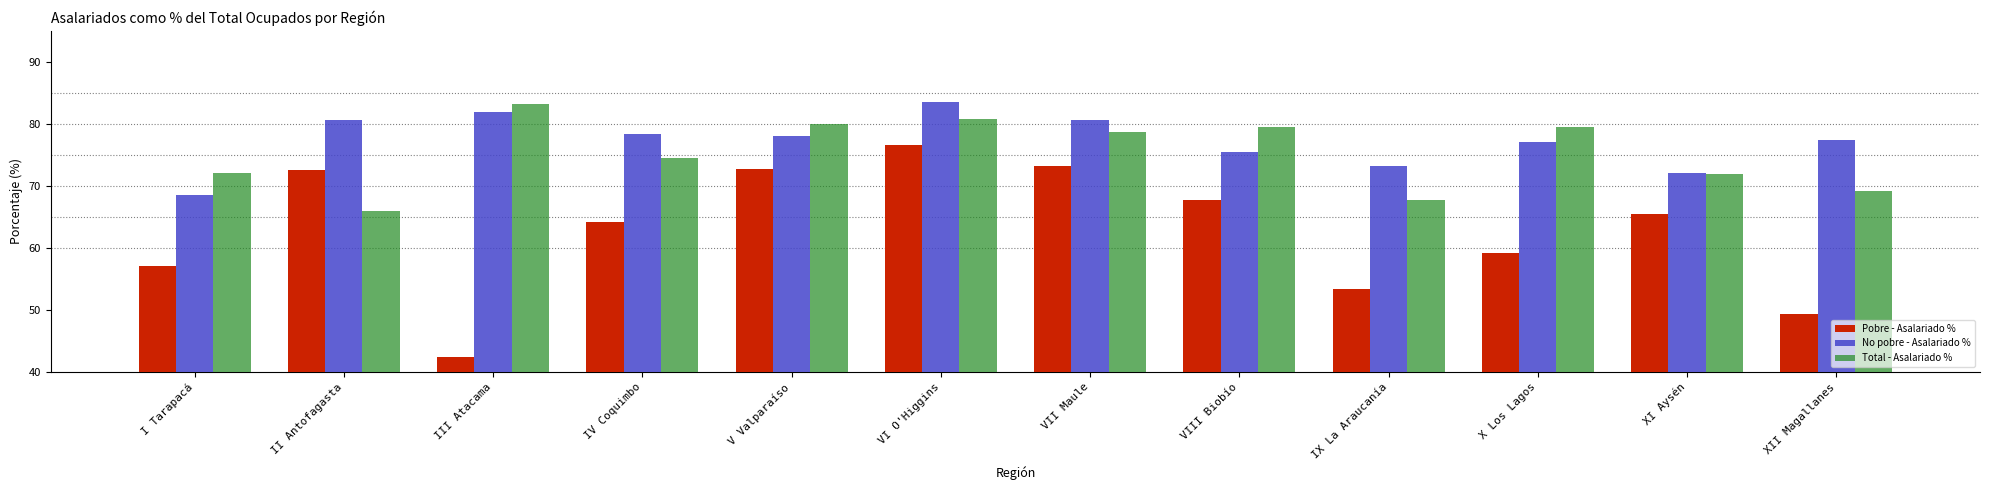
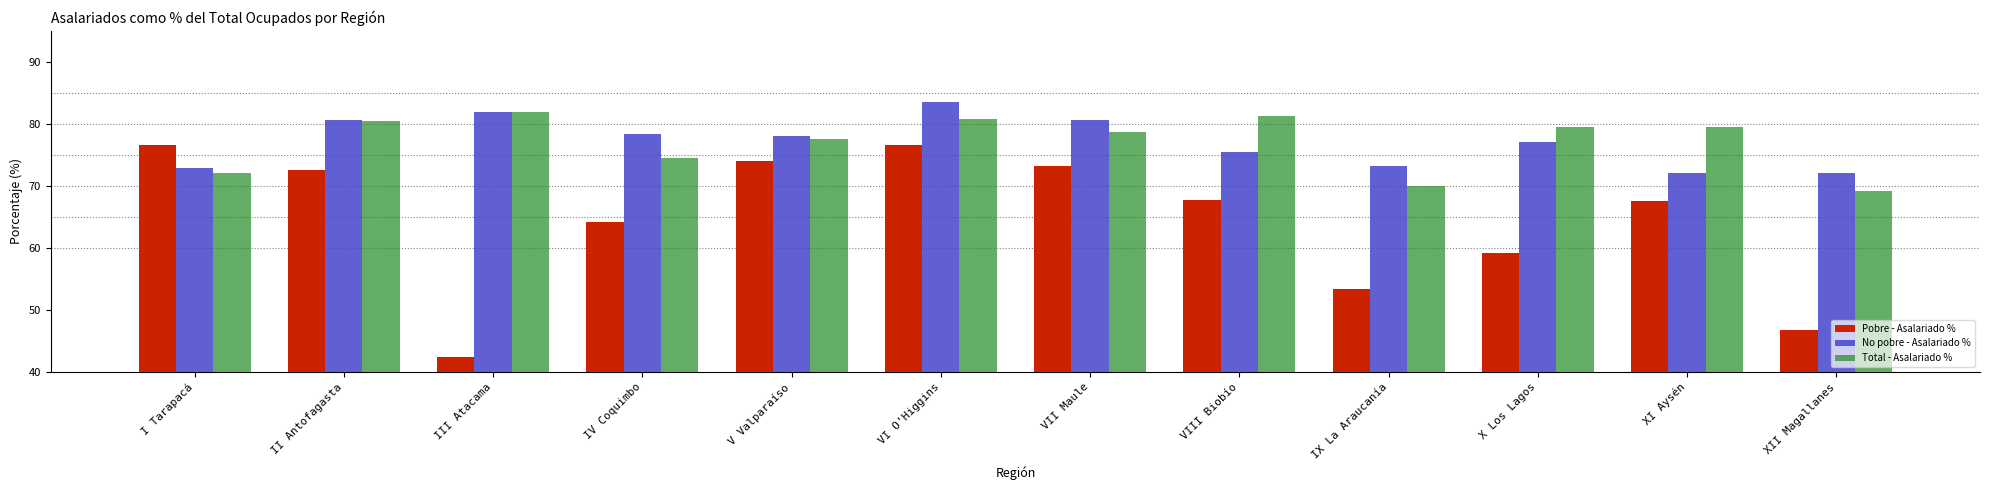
  {
    "Pobre - Asalariado %": {
-     "I Tarapacá": 57,
+     "I Tarapacá": 77,
      "II Antofagasta": 73,
      "III Atacama": 42,
      "IV Coquimbo": 64,
-     "V Valparaíso": 73,
+     "V Valparaíso": 74,
      "VI O'Higgins": 77,
      "VII Maule": 73,
      "VIII Biobío": 68,
      "IX La Araucanía": 53,
      "X Los Lagos": 59,
-     "XI Aysén": 66,
-     "XII Magallanes": 49
+     "XI Aysén": 68,
+     "XII Magallanes": 47
    },
    "No pobre - Asalariado %": {
-     "I Tarapacá": 68,
+     "I Tarapacá": 73,
      "II Antofagasta": 81,
      "III Atacama": 82,
      "IV Coquimbo": 78,
      "V Valparaíso": 78,
      "VI O'Higgins": 84,
      "VII Maule": 81,
      "VIII Biobío": 76,
      "IX La Araucanía": 73,
      "X Los Lagos": 77,
      "XI Aysén": 72,
-     "XII Magallanes": 77
+     "XII Magallanes": 72
    },
    "Total - Asalariado %": {
      "I Tarapacá": 72,
-     "II Antofagasta": 66,
-     "III Atacama": 83,
+     "II Antofagasta": 81,
+     "III Atacama": 82,
      "IV Coquimbo": 74,
-     "V Valparaíso": 80,
+     "V Valparaíso": 78,
      "VI O'Higgins": 81,
      "VII Maule": 79,
-     "VIII Biobío": 79,
-     "IX La Araucanía": 68,
+     "VIII Biobío": 81,
+     "IX La Araucanía": 70,
      "X Los Lagos": 80,
-     "XI Aysén": 72,
+     "XI Aysén": 79,
      "XII Magallanes": 69
    }
  }
